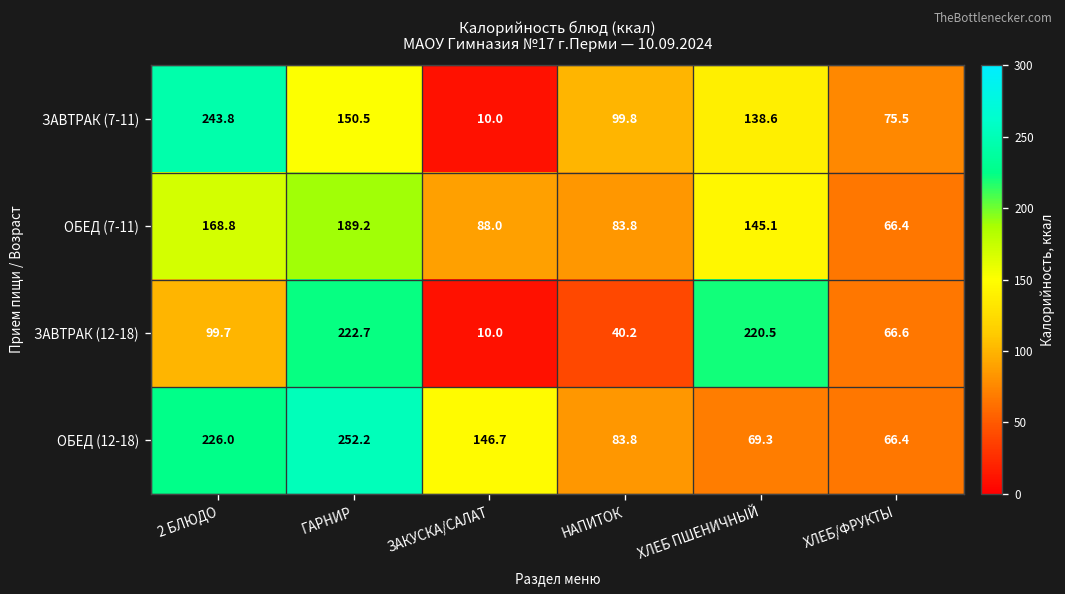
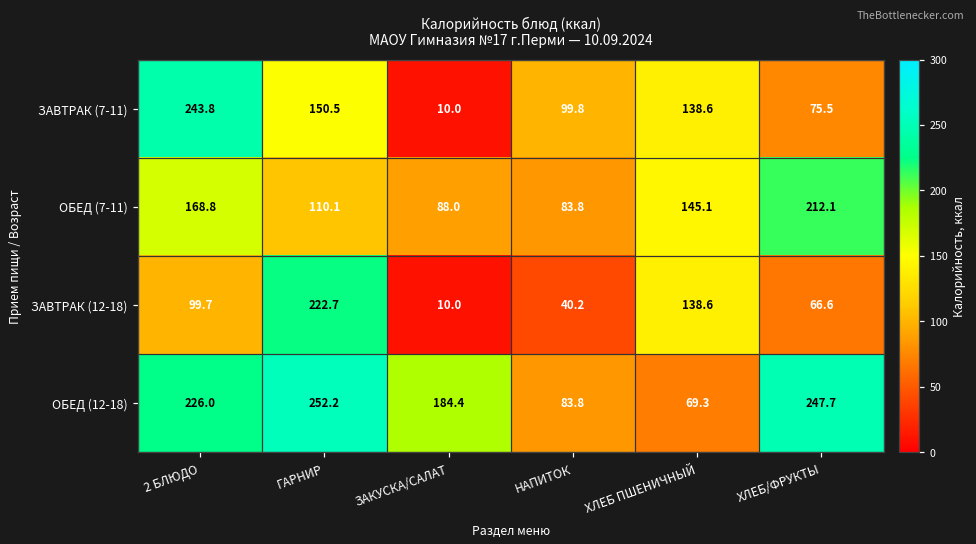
  {
    "ЗАВТРАК (7-11)": {
      "2 БЛЮДО": 243.8,
      "ГАРНИР": 150.5,
      "ЗАКУСКА/САЛАТ": 10.0,
      "НАПИТОК": 99.8,
      "ХЛЕБ ПШЕНИЧНЫЙ": 138.6,
      "ХЛЕБ/ФРУКТЫ": 75.5
    },
    "ОБЕД (7-11)": {
      "2 БЛЮДО": 168.8,
-     "ГАРНИР": 189.2,
+     "ГАРНИР": 110.1,
      "ЗАКУСКА/САЛАТ": 88.0,
      "НАПИТОК": 83.8,
      "ХЛЕБ ПШЕНИЧНЫЙ": 145.1,
-     "ХЛЕБ/ФРУКТЫ": 66.4
+     "ХЛЕБ/ФРУКТЫ": 212.1
    },
    "ЗАВТРАК (12-18)": {
      "2 БЛЮДО": 99.7,
      "ГАРНИР": 222.7,
      "ЗАКУСКА/САЛАТ": 10.0,
      "НАПИТОК": 40.2,
-     "ХЛЕБ ПШЕНИЧНЫЙ": 220.5,
+     "ХЛЕБ ПШЕНИЧНЫЙ": 138.6,
      "ХЛЕБ/ФРУКТЫ": 66.6
    },
    "ОБЕД (12-18)": {
      "2 БЛЮДО": 226.0,
      "ГАРНИР": 252.2,
-     "ЗАКУСКА/САЛАТ": 146.7,
+     "ЗАКУСКА/САЛАТ": 184.4,
      "НАПИТОК": 83.8,
      "ХЛЕБ ПШЕНИЧНЫЙ": 69.3,
-     "ХЛЕБ/ФРУКТЫ": 66.4
+     "ХЛЕБ/ФРУКТЫ": 247.7
    }
  }
